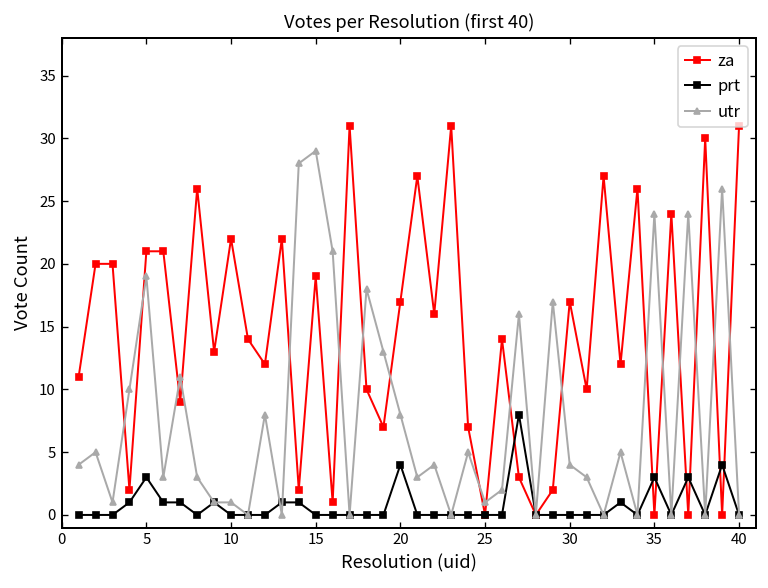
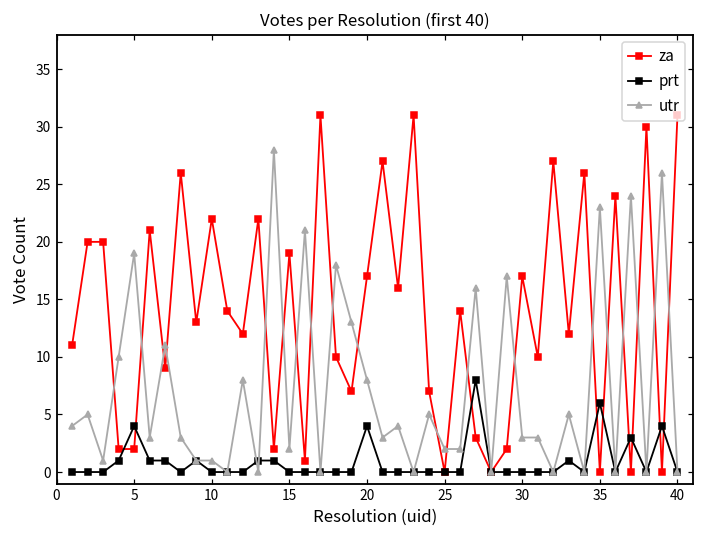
  {
    "za": {
-     "5": 21,
+     "5": 2,
      "10": 22,
      "15": 19,
      "20": 17,
      "30": 17,
      "35": 0
    },
    "prt": {
-     "5": 3,
+     "5": 4,
      "10": 0,
      "15": 0,
      "20": 4,
      "30": 0,
-     "35": 3
+     "35": 6
    },
    "utr": {
      "5": 19,
      "10": 1,
-     "15": 29,
+     "15": 2,
      "20": 8,
-     "25": 1,
-     "30": 4,
-     "35": 24
+     "25": 2,
+     "30": 3,
+     "35": 23
    }
  }
